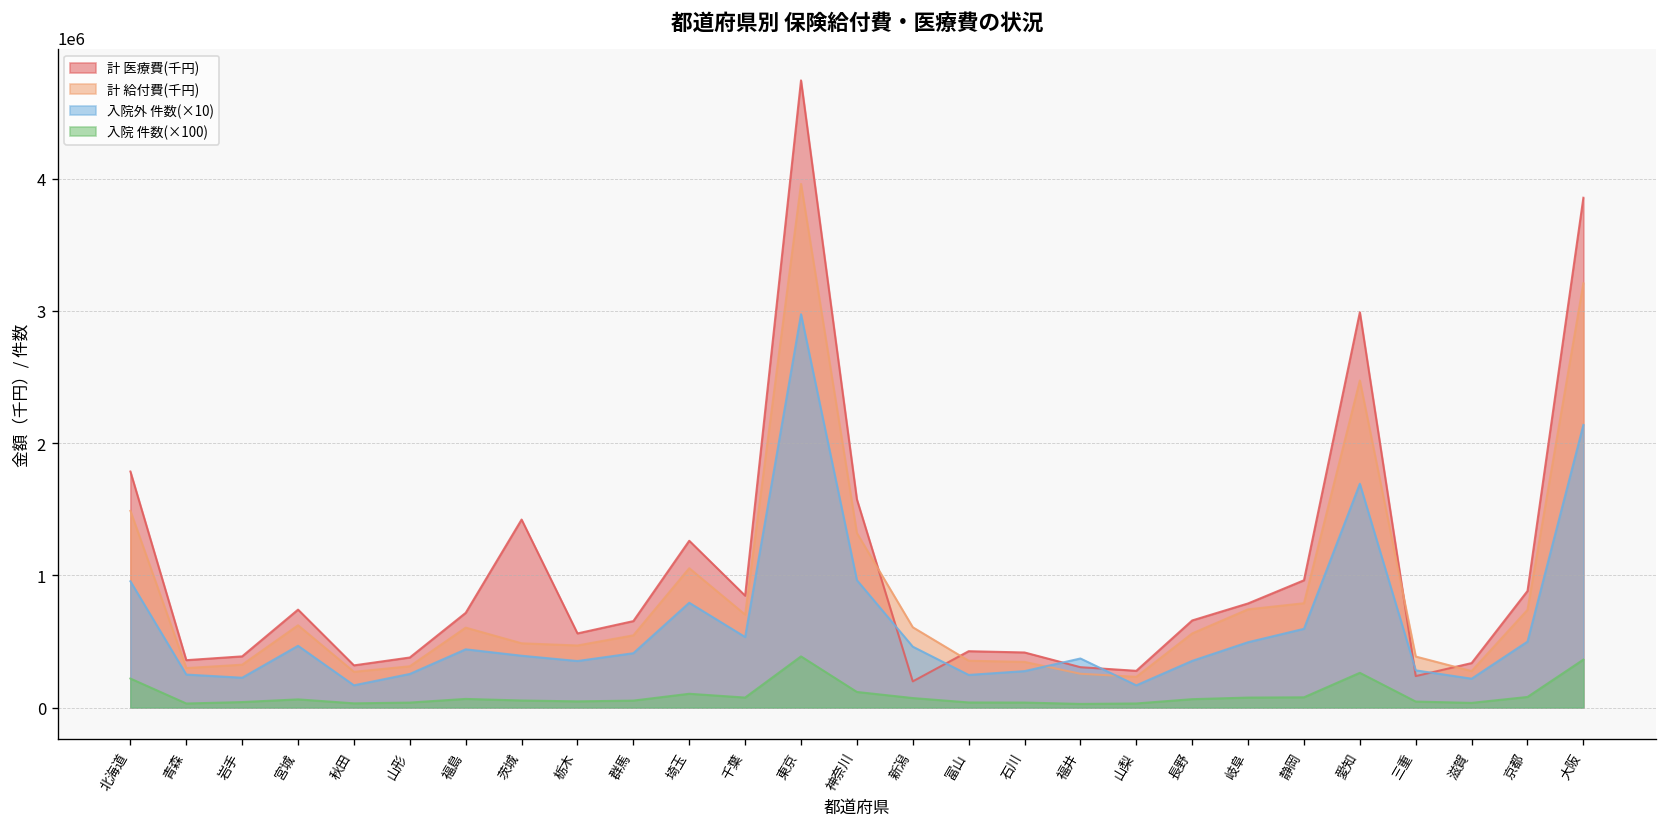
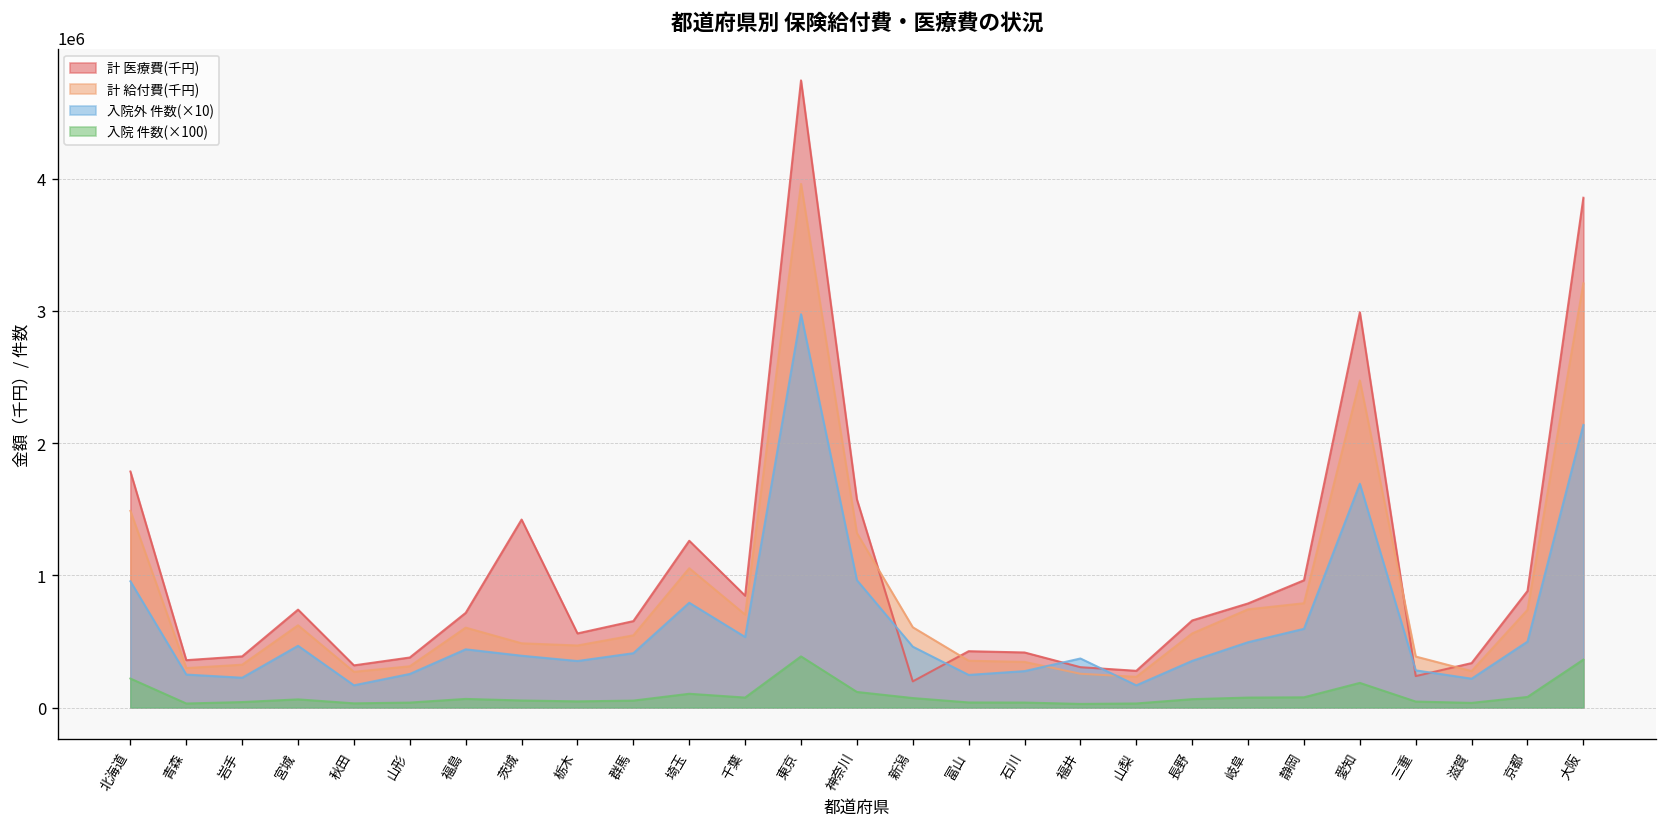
  {
    "計 医療費(千円)": {
      "北海道": 1780000,
      "青森": 360000,
      "岩手": 390000,
      "宮城": 740000,
      "秋田": 320000,
      "山形": 380000,
      "福島": 720000,
      "茨城": 1420000,
      "栃木": 560000,
      "群馬": 650000,
      "埼玉": 1260000,
      "千葉": 850000,
      "東京": 4740000,
      "神奈川": 1570000,
      "新潟": 200000,
      "富山": 430000,
      "石川": 420000,
      "福井": 310000,
      "山梨": 280000,
      "長野": 660000,
      "岐阜": 790000,
      "静岡": 960000,
      "愛知": 2990000,
      "三重": 240000,
      "滋賀": 340000,
      "京都": 880000,
      "大阪": 3850000
    },
    "計 給付費(千円)": {
      "北海道": 1490000,
      "青森": 300000,
      "岩手": 320000,
      "宮城": 620000,
      "秋田": 270000,
      "山形": 310000,
      "福島": 600000,
      "茨城": 490000,
      "栃木": 470000,
      "群馬": 550000,
      "埼玉": 1050000,
      "千葉": 700000,
      "東京": 3960000,
      "神奈川": 1320000,
      "新潟": 610000,
      "富山": 350000,
      "石川": 350000,
      "福井": 260000,
      "山梨": 230000,
      "長野": 560000,
      "岐阜": 740000,
      "静岡": 790000,
      "愛知": 2470000,
      "三重": 390000,
      "滋賀": 280000,
      "京都": 740000,
      "大阪": 3210000
    },
    "入院外 件数(×10)": {
      "北海道": 950000,
      "青森": 250000,
      "岩手": 230000,
      "宮城": 470000,
      "秋田": 170000,
      "山形": 250000,
      "福島": 440000,
      "茨城": 390000,
      "栃木": 350000,
      "群馬": 410000,
      "埼玉": 790000,
      "千葉": 530000,
      "東京": 2970000,
      "神奈川": 960000,
      "新潟": 460000,
      "富山": 250000,
      "石川": 280000,
      "福井": 370000,
      "山梨": 170000,
      "長野": 350000,
      "岐阜": 490000,
      "静岡": 600000,
      "愛知": 1690000,
      "三重": 280000,
      "滋賀": 220000,
      "京都": 500000,
      "大阪": 2140000
    },
    "入院 件数(×100)": {
      "北海道": 220000,
      "青森": 30000,
      "岩手": 40000,
      "宮城": 60000,
      "秋田": 30000,
      "山形": 40000,
      "福島": 70000,
      "茨城": 50000,
      "栃木": 50000,
      "群馬": 50000,
      "埼玉": 100000,
      "千葉": 80000,
      "東京": 390000,
      "神奈川": 120000,
      "新潟": 70000,
      "富山": 40000,
      "石川": 40000,
      "福井": 30000,
      "山梨": 30000,
      "長野": 60000,
      "岐阜": 80000,
      "静岡": 80000,
-     "愛知": 260000,
+     "愛知": 190000,
      "三重": 50000,
      "滋賀": 40000,
      "京都": 80000,
      "大阪": 360000
    }
  }
